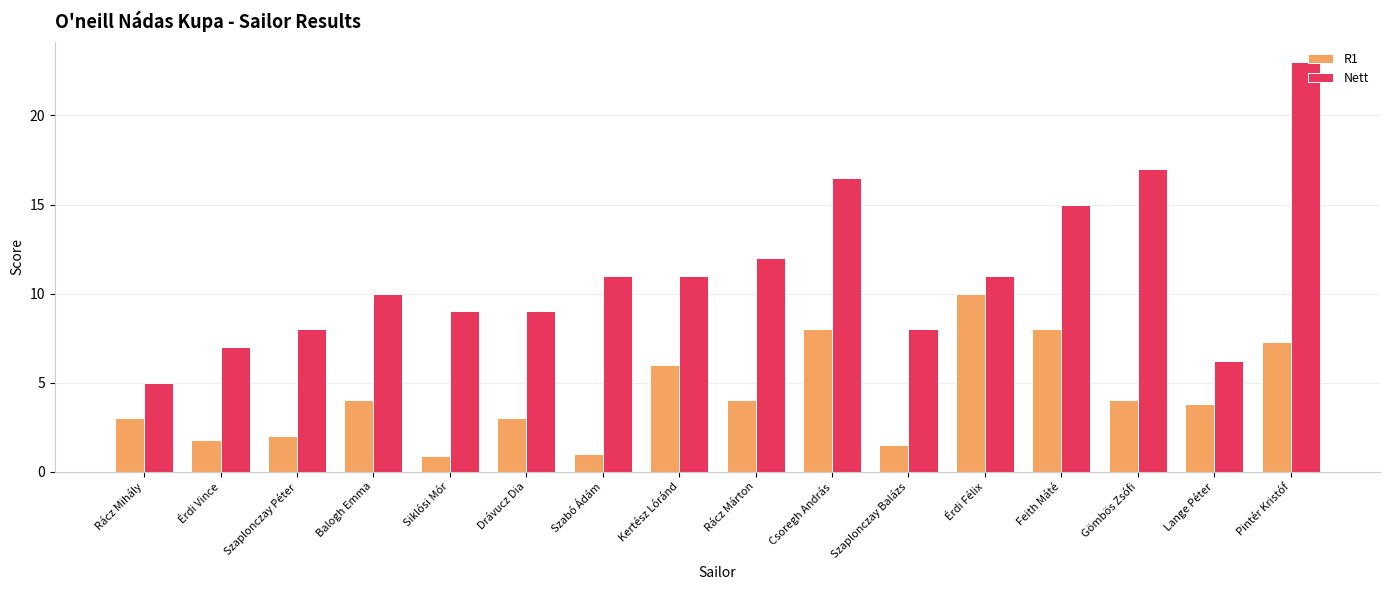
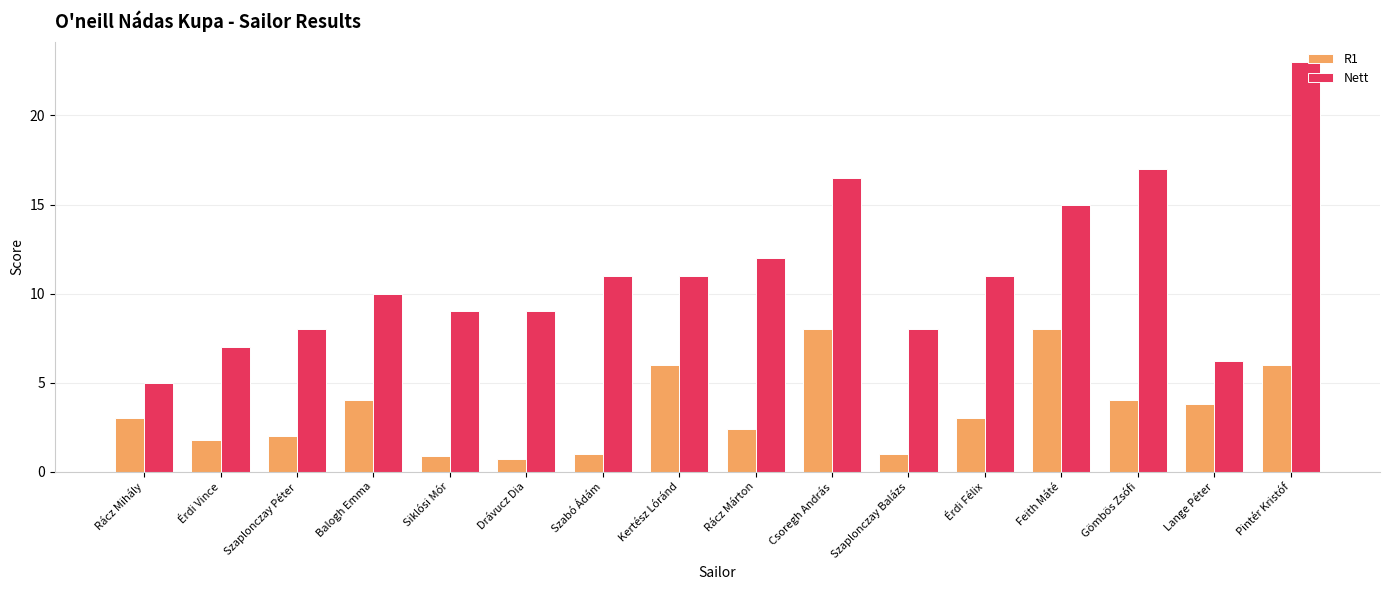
  {
    "R1": {
      "Rácz Mihály": 3.0,
      "Érdi Vince": 1.8,
      "Szaplonczay Péter": 2.0,
      "Balogh Emma": 4.0,
      "Siklósi Mór": 0.9,
-     "Drávucz Dia": 3.0,
+     "Drávucz Dia": 0.7,
      "Szabó Ádám": 1.0,
      "Kertész Lóránd": 6.0,
-     "Rácz Márton": 4.0,
+     "Rácz Márton": 2.4,
      "Csoregh András": 8.0,
-     "Szaplonczay Balázs": 1.5,
-     "Érdi Félix": 10,
+     "Szaplonczay Balázs": 1.0,
+     "Érdi Félix": 3,
      "Feith Máté": 8.0,
      "Gömbös Zsófi": 4.0,
      "Lange Péter": 3.8,
-     "Pintér Kristóf": 7.3
+     "Pintér Kristóf": 6.0
    },
    "Nett": {
      "Rácz Mihály": 5.0,
      "Érdi Vince": 7.0,
      "Szaplonczay Péter": 8.0,
      "Balogh Emma": 10.0,
      "Siklósi Mór": 9.0,
      "Drávucz Dia": 9.0,
      "Szabó Ádám": 11.0,
      "Kertész Lóránd": 11.0,
      "Rácz Márton": 12.0,
      "Csoregh András": 16.5,
      "Szaplonczay Balázs": 8.0,
      "Érdi Félix": 11.0,
      "Feith Máté": 15.0,
      "Gömbös Zsófi": 17.0,
      "Lange Péter": 6.2,
      "Pintér Kristóf": 23.0
    }
  }
